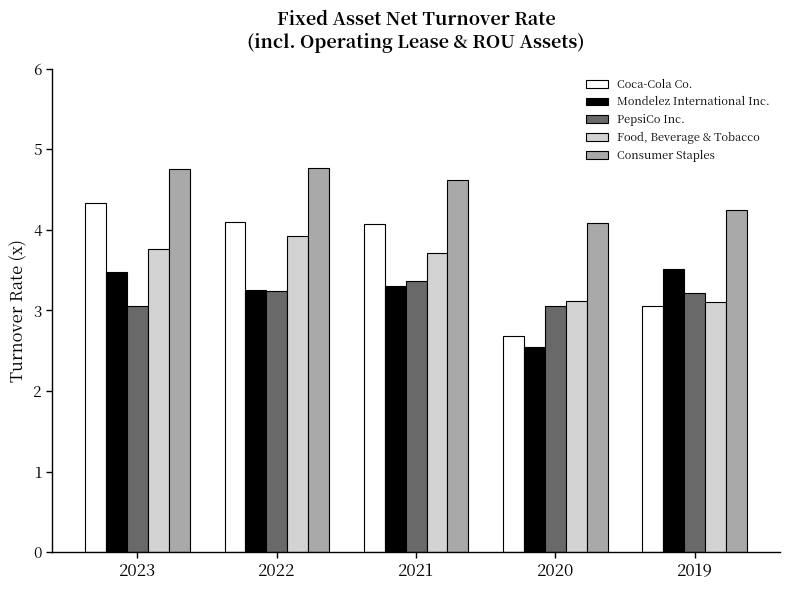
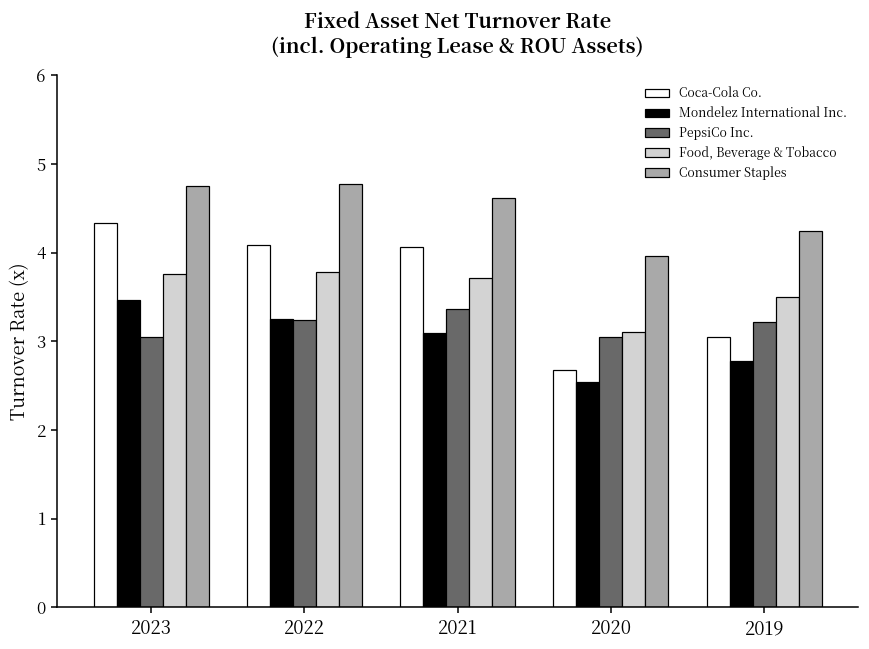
  {
    "Coca-Cola Co.": {
      "2023": 4.3,
      "2022": 4.1,
      "2021": 4.1,
      "2020": 2.7,
      "2019": 3.1
    },
    "Mondelez International Inc.": {
      "2023": 3.5,
      "2022": 3.3,
-     "2021": 3.3,
+     "2021": 3.1,
      "2020": 2.5,
-     "2019": 3.5
+     "2019": 2.8
    },
    "PepsiCo Inc.": {
      "2023": 3.1,
      "2022": 3.2,
      "2021": 3.4,
      "2020": 3.1,
      "2019": 3.2
    },
    "Food, Beverage & Tobacco": {
      "2023": 3.8,
-     "2022": 3.9,
+     "2022": 3.8,
      "2021": 3.7,
      "2020": 3.1,
-     "2019": 3.1
+     "2019": 3.5
    },
    "Consumer Staples": {
      "2023": 4.8,
      "2022": 4.8,
      "2021": 4.6,
-     "2020": 4.1,
+     "2020": 4.0,
      "2019": 4.2
    }
  }
